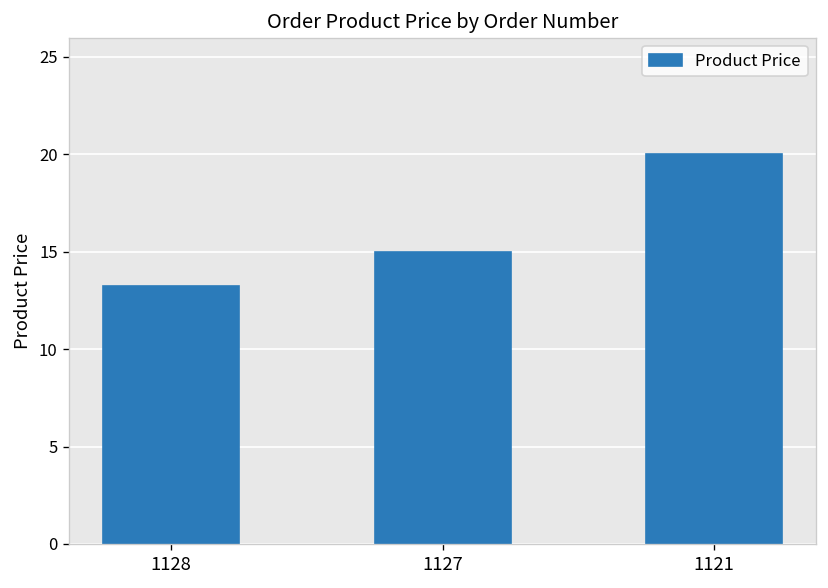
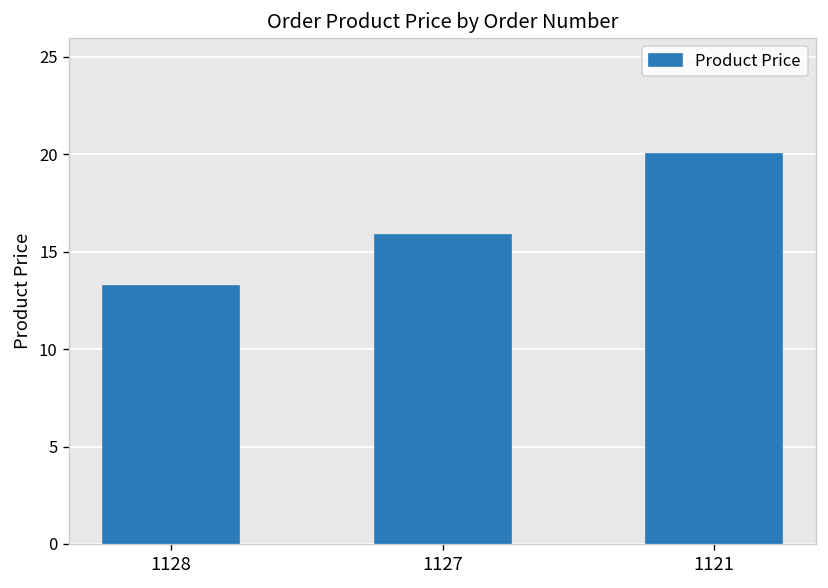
  {
    "1128": 13.2,
-   "1127": 15.0,
+   "1127": 15.8,
    "1121": 20.0
  }
